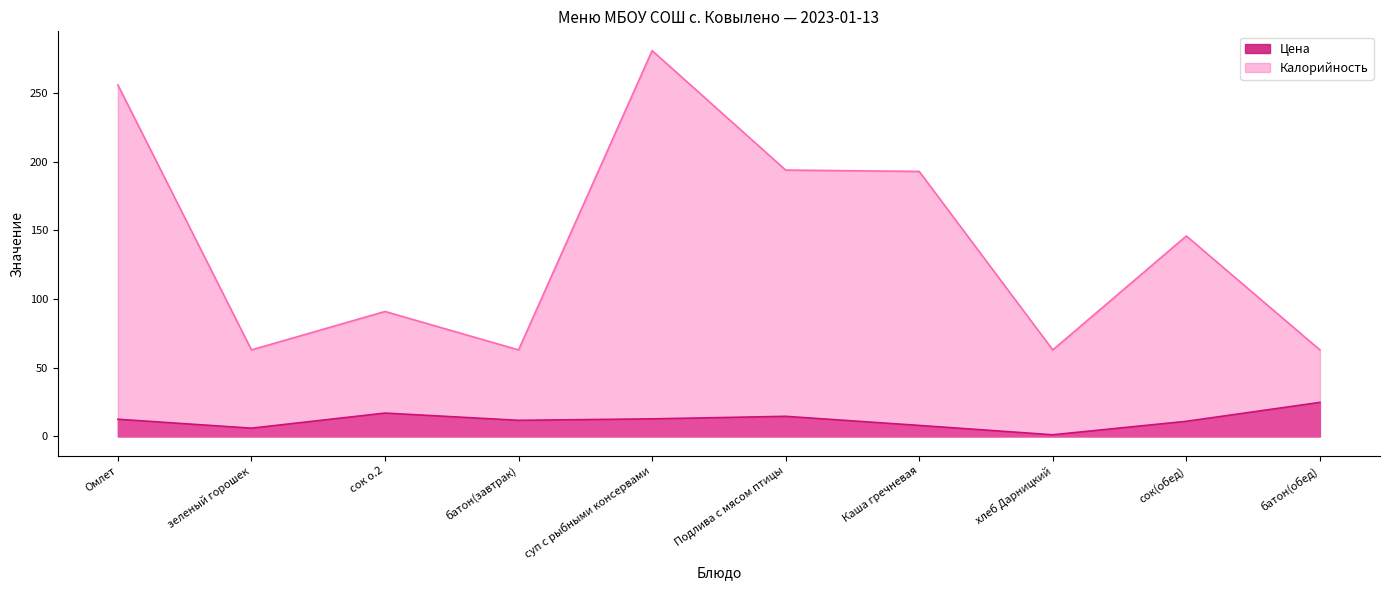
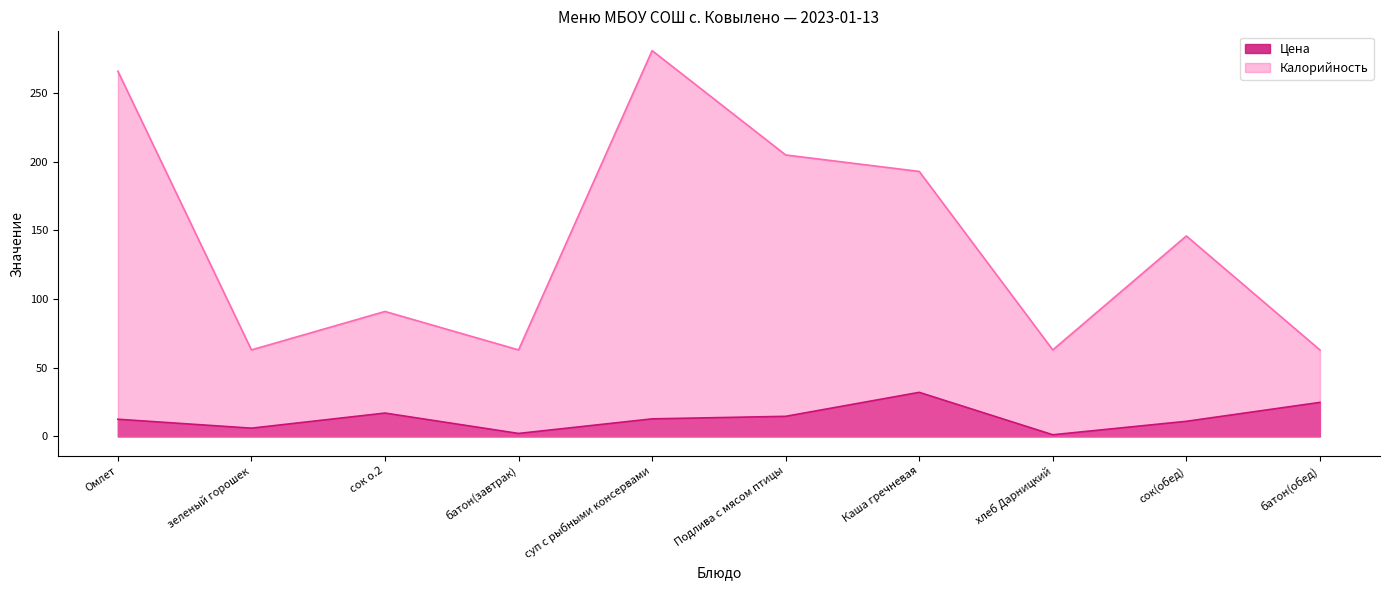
  {
    "Цена": {
      "Омлет": 13,
      "зеленый горошек": 6,
      "сок о.2": 17,
-     "батон(завтрак)": 12,
+     "батон(завтрак)": 2,
      "суп с рыбными консервами": 13,
      "Подлива с мясом птицы": 15,
-     "Каша гречневая": 8,
+     "Каша гречневая": 32,
      "хлеб Дарницкий": 1,
      "сок(обед)": 11,
      "батон(обед)": 25
    },
    "Калорийность": {
-     "Омлет": 256,
+     "Омлет": 266,
      "зеленый горошек": 63,
      "сок о.2": 91,
      "батон(завтрак)": 63,
      "суп с рыбными консервами": 281,
-     "Подлива с мясом птицы": 194,
+     "Подлива с мясом птицы": 205,
      "Каша гречневая": 193,
      "хлеб Дарницкий": 63,
      "сок(обед)": 146,
      "батон(обед)": 63
    }
  }
